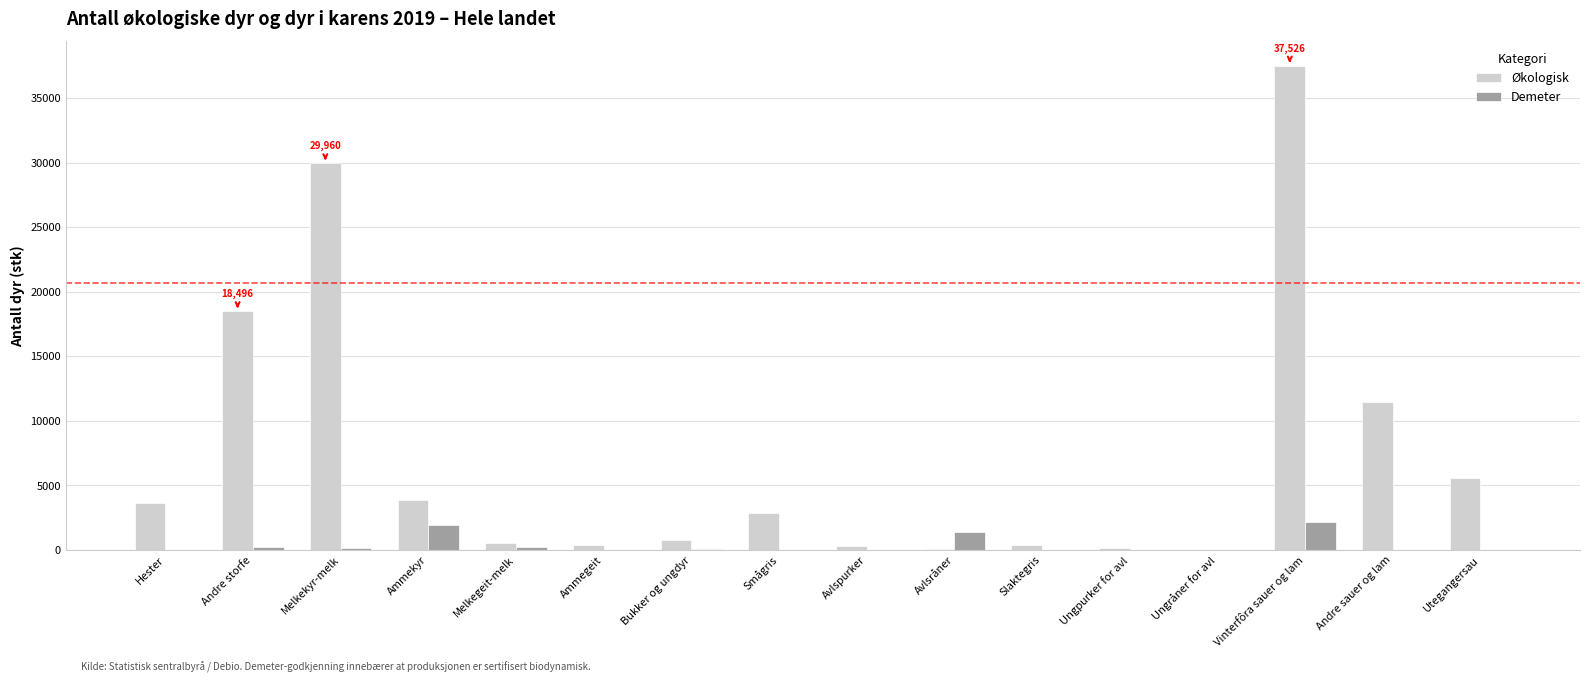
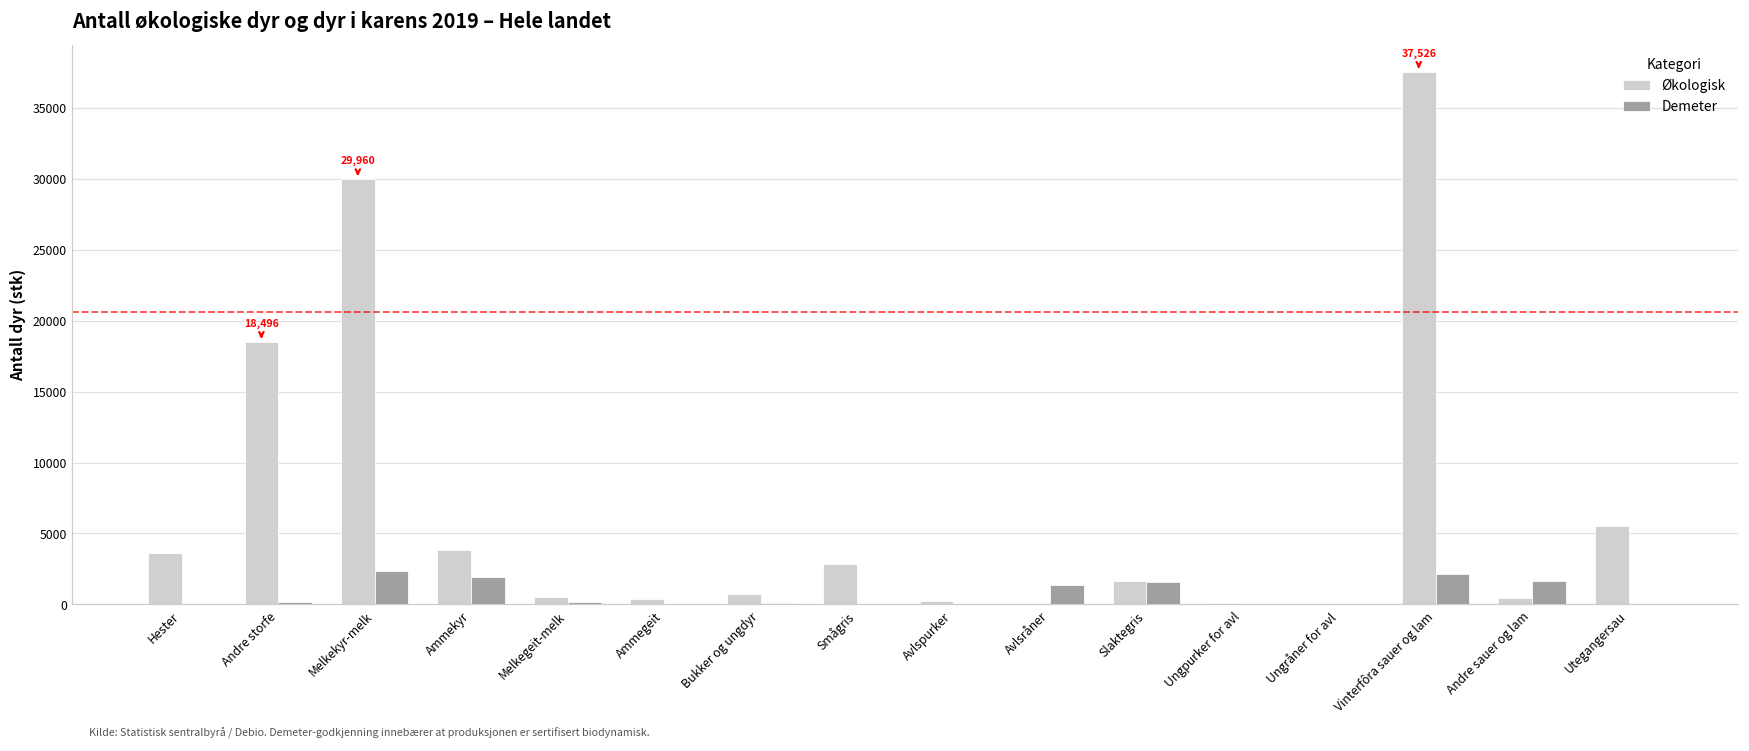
  {
    "Økologisk": {
      "Hester": 3600,
      "Ammekyr": 3800,
      "Melkegeit-melk": 500,
      "Ammegeit": 400,
      "Bukker og ungdyr": 700,
      "Smågris": 2800,
      "Avlspurker": 300,
-     "Slaktegris": 300,
-     "Andre sauer og lam": 11500,
+     "Slaktegris": 1600,
+     "Andre sauer og lam": 500,
      "Utegangersau": 5500
    },
    "Demeter": {
-     "Melkekyr-melk": 100,
+     "Melkekyr-melk": 2300,
      "Ammekyr": 2000,
      "Smågris": 0,
      "Avlspurker": 0,
      "Avlsråner": 1400,
-     "Slaktegris": 0,
+     "Slaktegris": 1500,
      "Ungråner for avl": 0,
      "Vinterfôra sauer og lam": 2100,
-     "Andre sauer og lam": 0,
+     "Andre sauer og lam": 1600,
      "Utegangersau": 0
    }
  }
